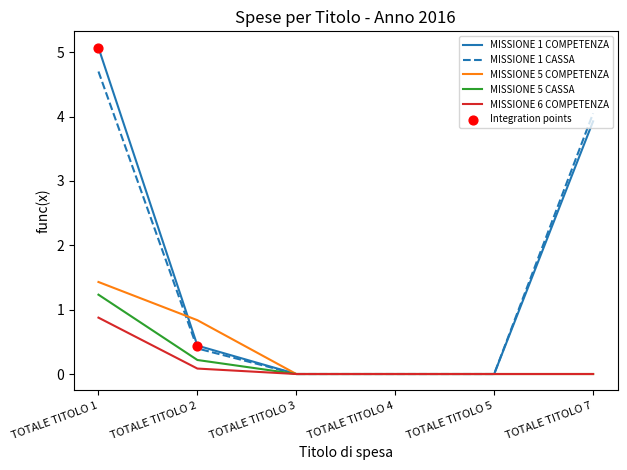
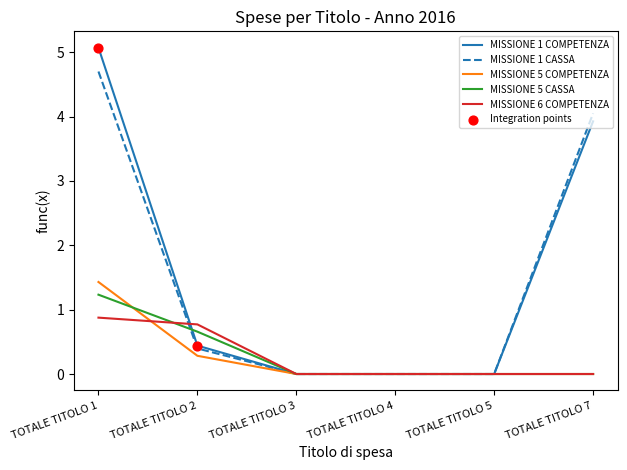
  {
    "MISSIONE 5 COMPETENZA": {
      "TOTALE TITOLO 1": 1.4,
-     "TOTALE TITOLO 2": 0.8
+     "TOTALE TITOLO 2": 0.3
    },
    "MISSIONE 5 CASSA": {
      "TOTALE TITOLO 1": 1.2,
-     "TOTALE TITOLO 2": 0.2
+     "TOTALE TITOLO 2": 0.7
    },
    "MISSIONE 6 COMPETENZA": {
      "TOTALE TITOLO 1": 0.9,
-     "TOTALE TITOLO 2": 0.1
+     "TOTALE TITOLO 2": 0.8
    }
  }
